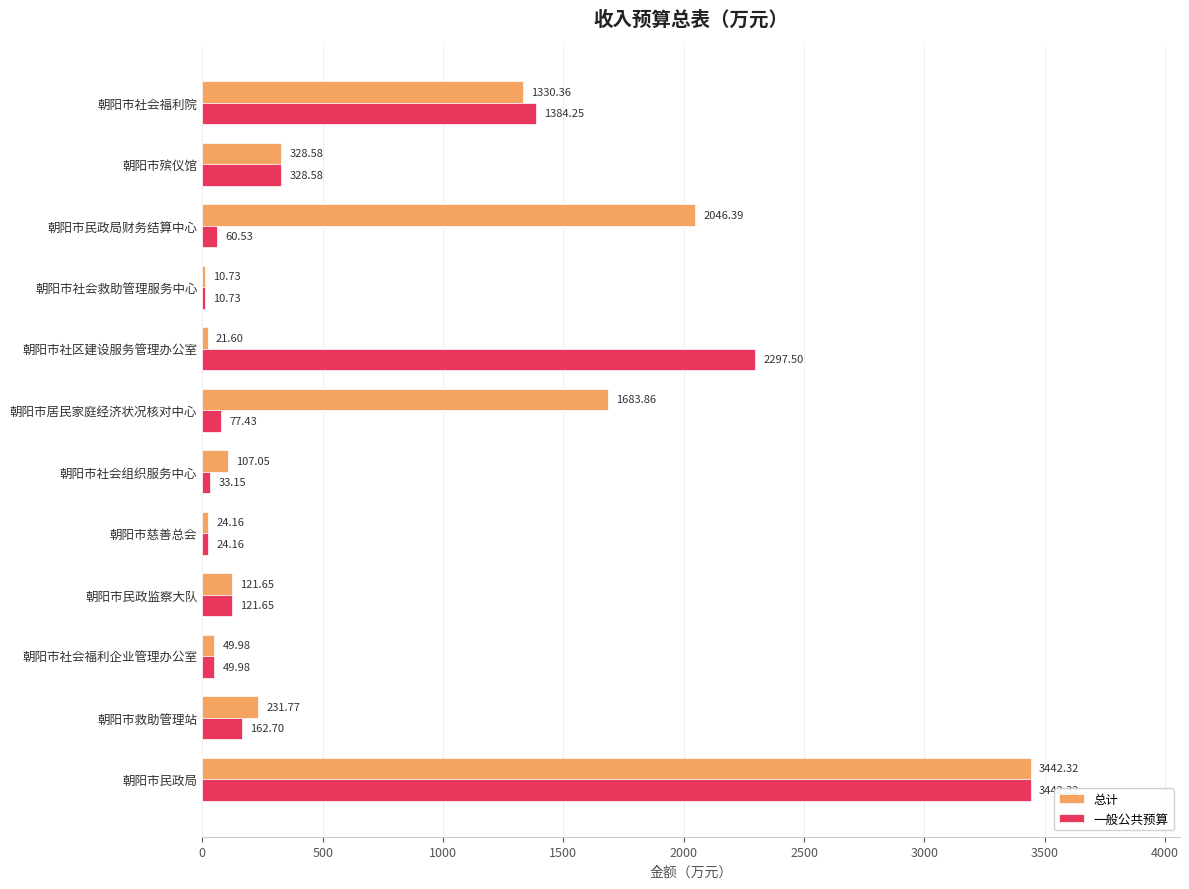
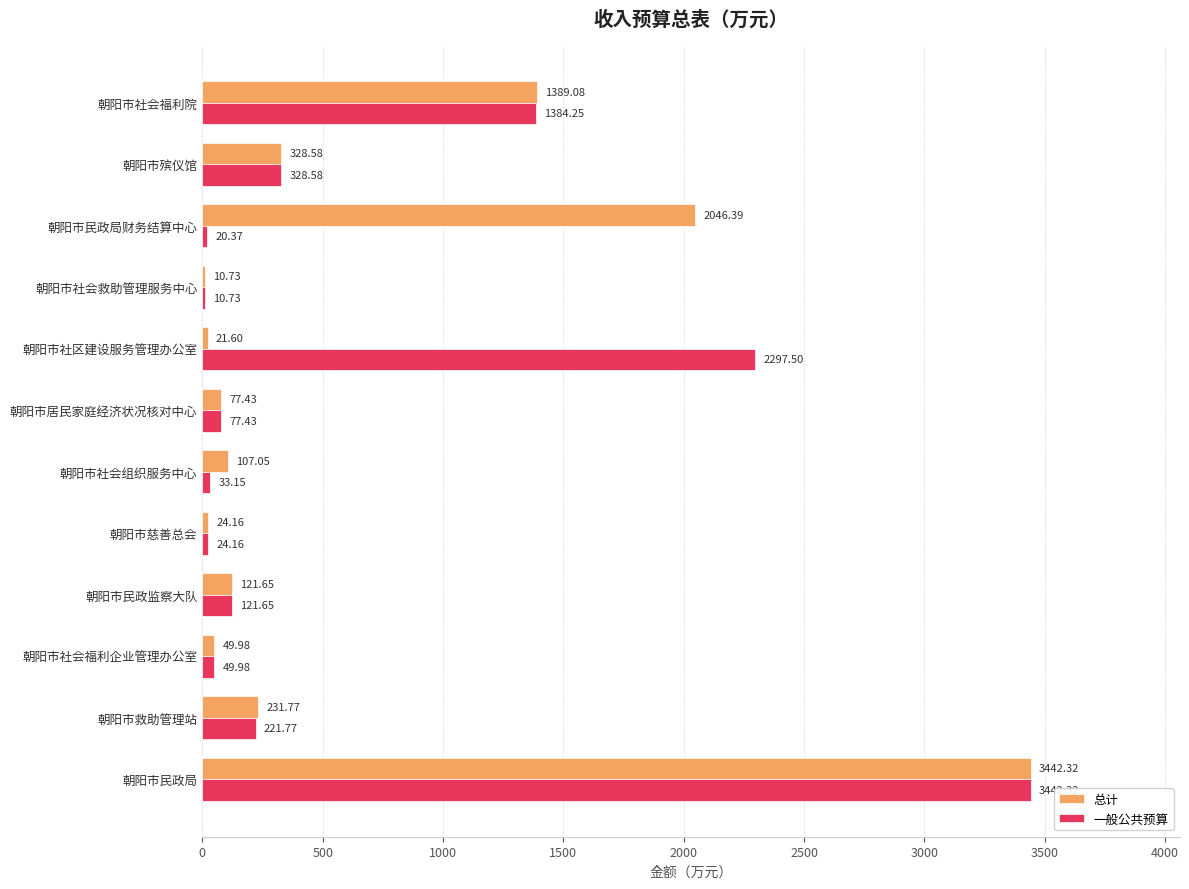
  {
    "总计": {
-     "朝阳市社会福利院": 1330.36,
+     "朝阳市社会福利院": 1389.08,
      "朝阳市殡仪馆": 328.58,
      "朝阳市民政局财务结算中心": 2046.39,
      "朝阳市社会救助管理服务中心": 10.73,
      "朝阳市社区建设服务管理办公室": 21.60,
-     "朝阳市居民家庭经济状况核对中心": 1683.86,
+     "朝阳市居民家庭经济状况核对中心": 77.43,
      "朝阳市社会组织服务中心": 107.05,
      "朝阳市慈善总会": 24.16,
      "朝阳市民政监察大队": 121.65,
      "朝阳市社会福利企业管理办公室": 49.98,
      "朝阳市救助管理站": 231.77,
      "朝阳市民政局": 3442.32
    },
    "一般公共预算": {
      "朝阳市社会福利院": 1384.25,
      "朝阳市殡仪馆": 328.58,
-     "朝阳市民政局财务结算中心": 60.53,
+     "朝阳市民政局财务结算中心": 20.37,
      "朝阳市社会救助管理服务中心": 10.73,
      "朝阳市社区建设服务管理办公室": 2297.50,
      "朝阳市居民家庭经济状况核对中心": 77.43,
      "朝阳市社会组织服务中心": 33.15,
      "朝阳市慈善总会": 24.16,
      "朝阳市民政监察大队": 121.65,
      "朝阳市社会福利企业管理办公室": 49.98,
-     "朝阳市救助管理站": 162.70
+     "朝阳市救助管理站": 221.77
    }
  }
